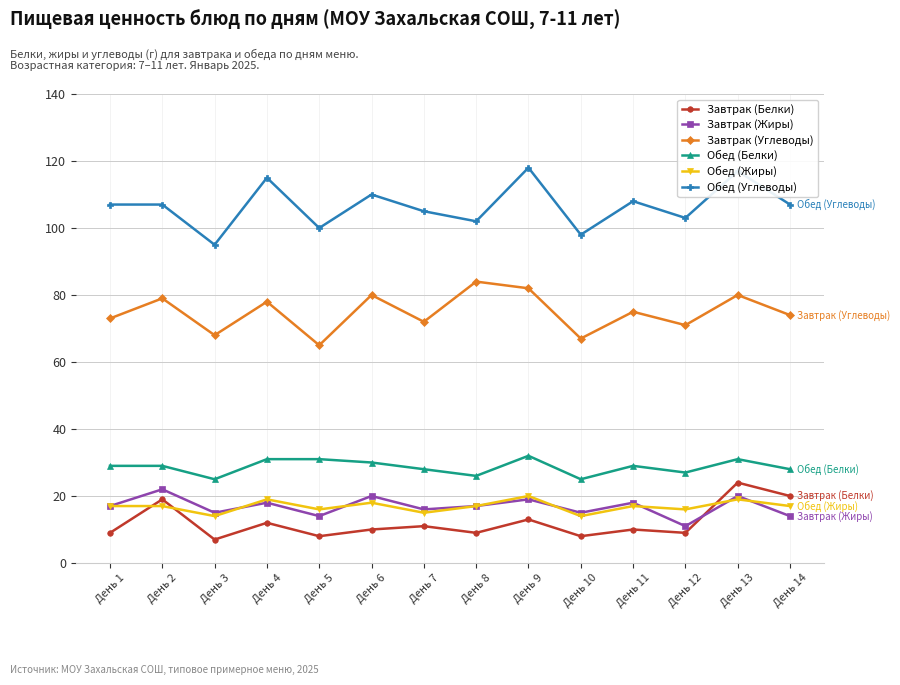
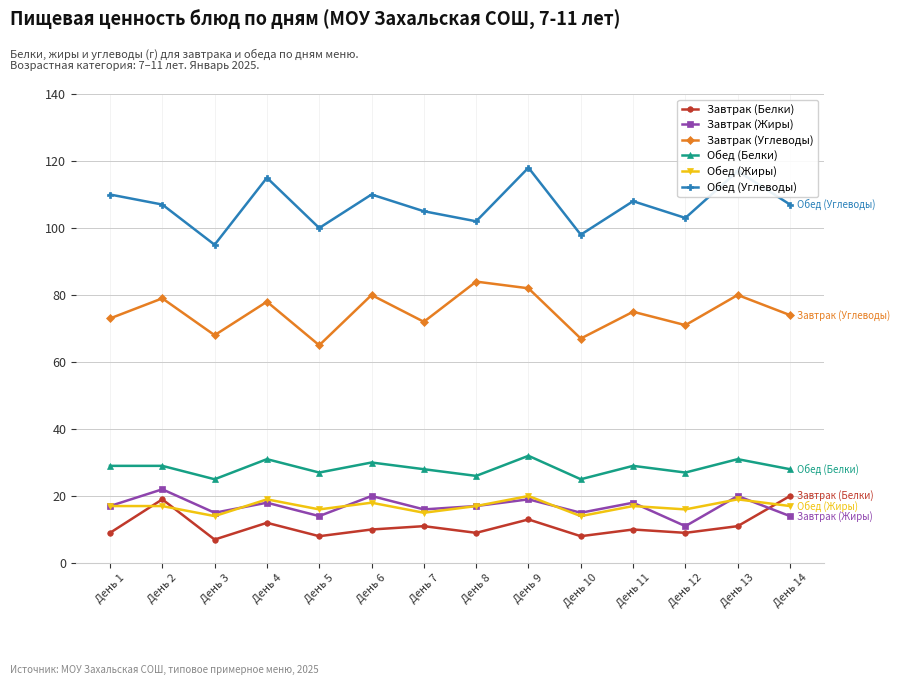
  {
    "Завтрак (Белки)": {
      "День 1": 9,
      "День 2": 19,
      "День 3": 7,
      "День 4": 12,
      "День 5": 8,
      "День 6": 10,
      "День 7": 11,
      "День 8": 9,
      "День 9": 13,
      "День 10": 8,
      "День 11": 10,
      "День 12": 9,
-     "День 13": 24,
+     "День 13": 11,
      "День 14": 20
    },
    "Завтрак (Жиры)": {
      "День 2": 22,
      "День 3": 15,
      "День 4": 18,
      "День 5": 14,
      "День 6": 20,
      "День 7": 16,
      "День 9": 19,
      "День 10": 15,
      "День 11": 18,
      "День 12": 11,
      "День 13": 20,
      "День 14": 14
    },
    "Завтрак (Углеводы)": {
      "День 1": 73,
      "День 2": 79,
      "День 3": 68,
      "День 4": 78,
      "День 5": 65,
      "День 6": 80,
      "День 7": 72,
      "День 8": 84,
      "День 9": 82,
      "День 10": 67,
      "День 11": 75,
      "День 12": 71,
      "День 13": 80,
      "День 14": 74
    },
    "Обед (Белки)": {
      "День 1": 29,
      "День 2": 29,
      "День 3": 25,
      "День 4": 31,
-     "День 5": 31,
+     "День 5": 27,
      "День 6": 30,
      "День 7": 28,
      "День 8": 26,
      "День 9": 32,
      "День 10": 25,
      "День 11": 29,
      "День 12": 27,
      "День 13": 31,
      "День 14": 28
    },
    "Обед (Жиры)": {
      "День 2": 17,
      "День 3": 14,
      "День 4": 19,
      "День 5": 16,
      "День 6": 18,
      "День 7": 15,
      "День 9": 20,
      "День 10": 14,
      "День 11": 17,
      "День 12": 16,
      "День 13": 19,
      "День 14": 17
    },
    "Обед (Углеводы)": {
-     "День 1": 107,
+     "День 1": 110,
      "День 2": 107,
      "День 3": 95,
      "День 4": 115,
      "День 5": 100,
      "День 6": 110,
      "День 7": 105,
      "День 8": 102,
      "День 9": 118,
      "День 10": 98,
      "День 11": 108,
      "День 12": 103,
      "День 14": 107
    }
  }
